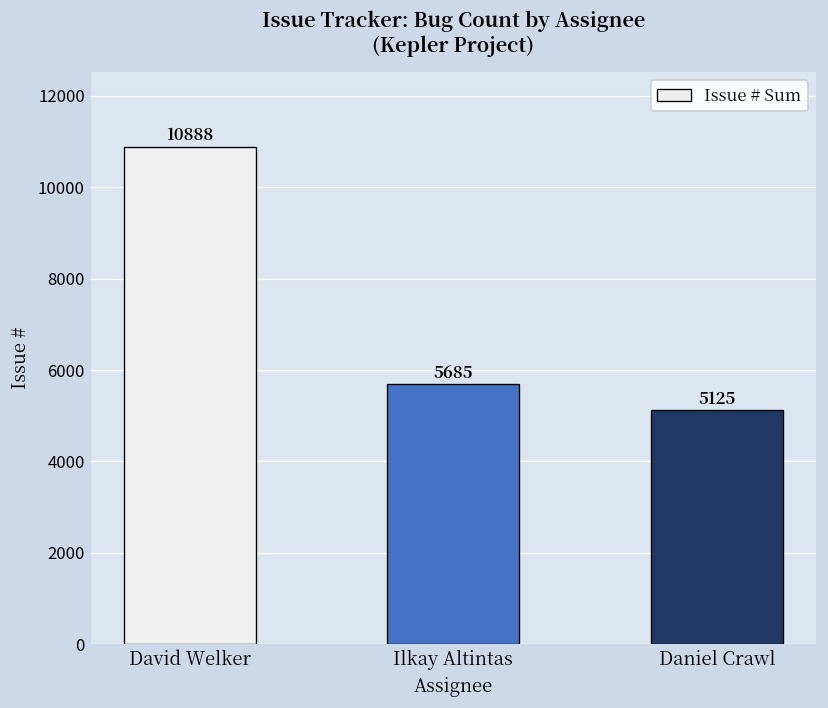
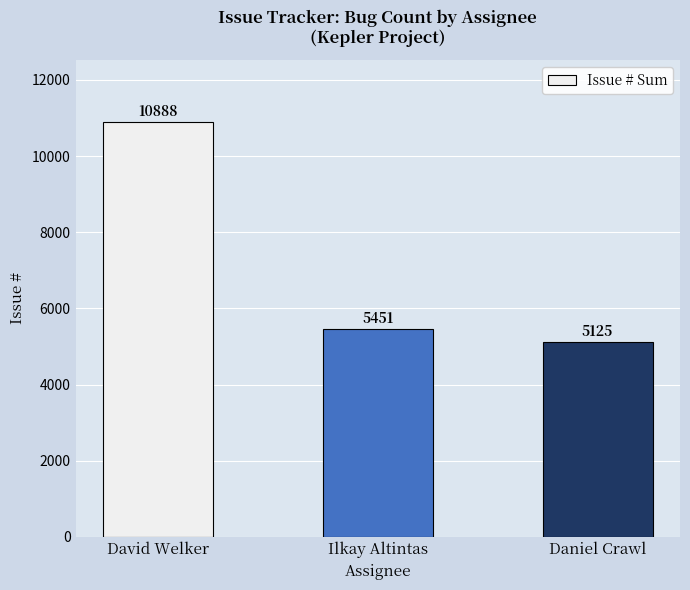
  {
    "David Welker": 10888,
-   "Ilkay Altintas": 5685,
+   "Ilkay Altintas": 5451,
    "Daniel Crawl": 5125
  }
